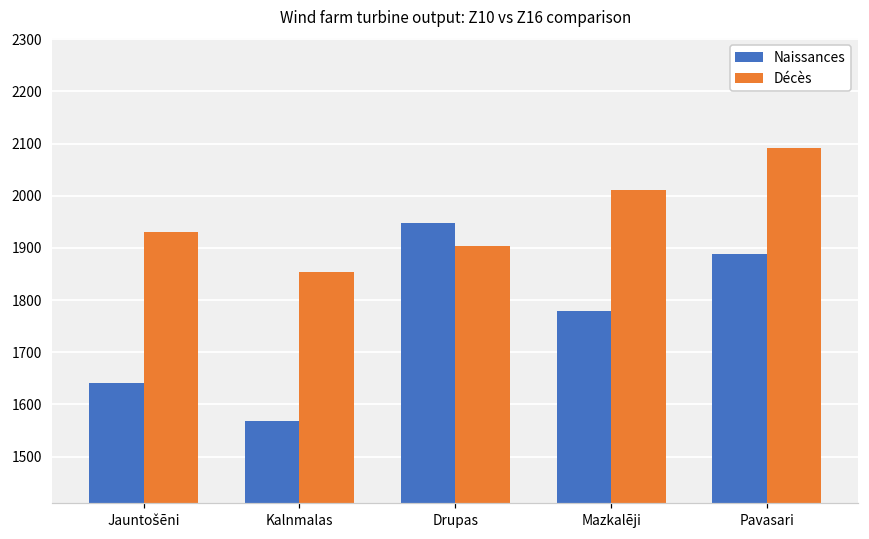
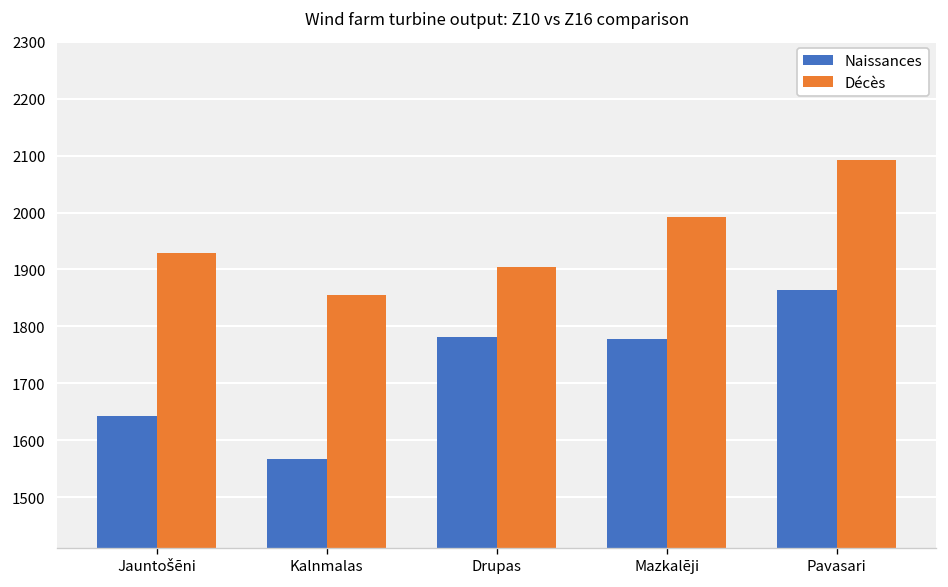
  {
    "Naissances": {
      "Jauntošēni": 1640,
      "Kalnmalas": 1570,
-     "Drupas": 1950,
+     "Drupas": 1780,
      "Mazkalēji": 1780,
-     "Pavasari": 1890
+     "Pavasari": 1860
    },
    "Décès": {
      "Jauntošēni": 1930,
      "Kalnmalas": 1850,
      "Drupas": 1900,
-     "Mazkalēji": 2010,
+     "Mazkalēji": 1990,
      "Pavasari": 2090
    }
  }
